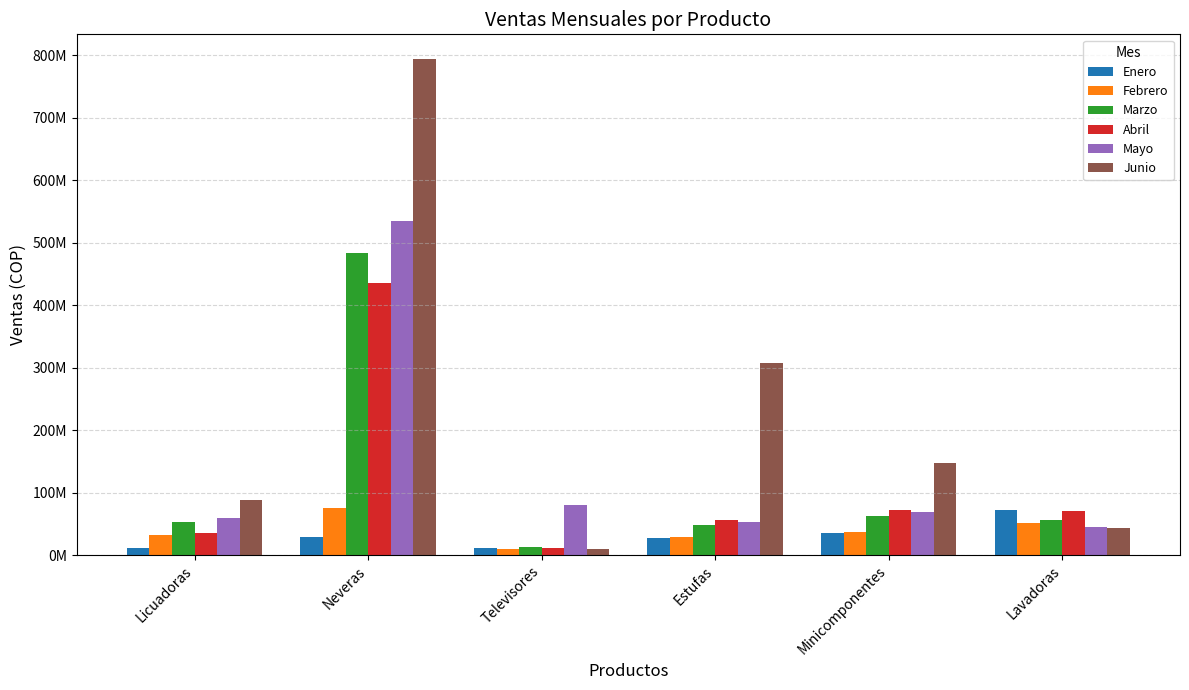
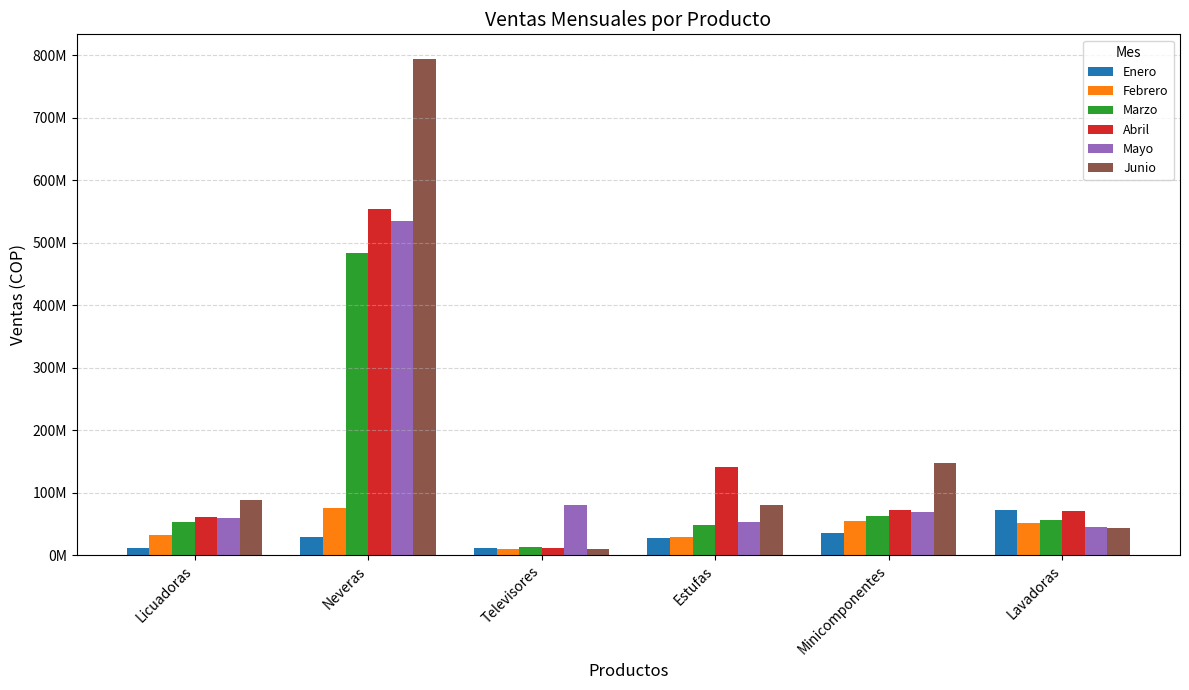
  {
    "Enero": {
      "Licuadoras": 10000000,
      "Neveras": 30000000,
      "Televisores": 10000000,
      "Estufas": 30000000,
      "Minicomponentes": 30000000,
      "Lavadoras": 70000000
    },
    "Febrero": {
      "Licuadoras": 30000000,
      "Neveras": 80000000,
      "Televisores": 10000000,
      "Estufas": 30000000,
-     "Minicomponentes": 40000000,
+     "Minicomponentes": 50000000,
      "Lavadoras": 50000000
    },
    "Marzo": {
      "Licuadoras": 50000000,
      "Neveras": 480000000,
      "Televisores": 10000000,
      "Estufas": 50000000,
      "Minicomponentes": 60000000,
      "Lavadoras": 60000000
    },
    "Abril": {
-     "Licuadoras": 40000000,
-     "Neveras": 440000000,
+     "Licuadoras": 60000000,
+     "Neveras": 550000000,
      "Televisores": 10000000,
-     "Estufas": 60000000,
+     "Estufas": 140000000,
      "Minicomponentes": 70000000,
      "Lavadoras": 70000000
    },
    "Mayo": {
      "Licuadoras": 60000000,
      "Neveras": 530000000,
      "Televisores": 80000000,
      "Estufas": 50000000,
      "Minicomponentes": 70000000,
      "Lavadoras": 50000000
    },
    "Junio": {
      "Licuadoras": 90000000,
      "Neveras": 790000000,
      "Televisores": 10000000,
-     "Estufas": 310000000,
+     "Estufas": 80000000,
      "Minicomponentes": 150000000,
      "Lavadoras": 40000000
    }
  }
